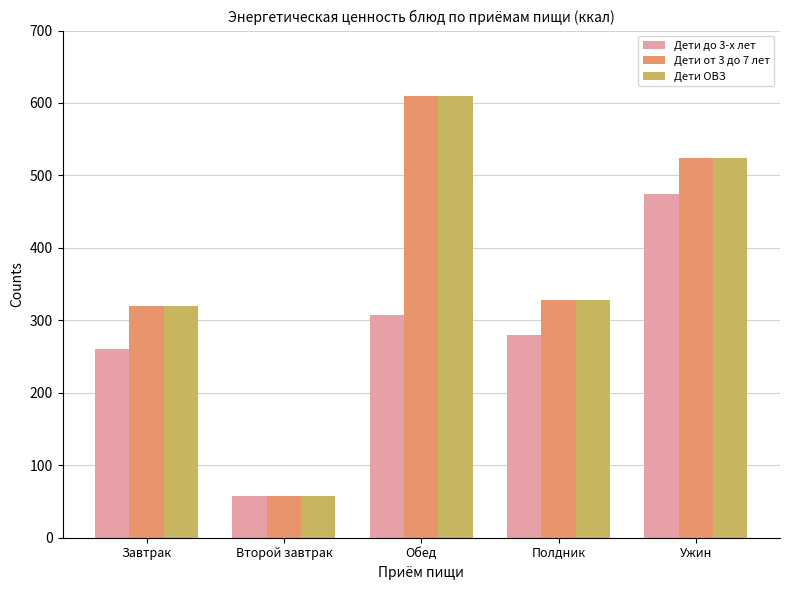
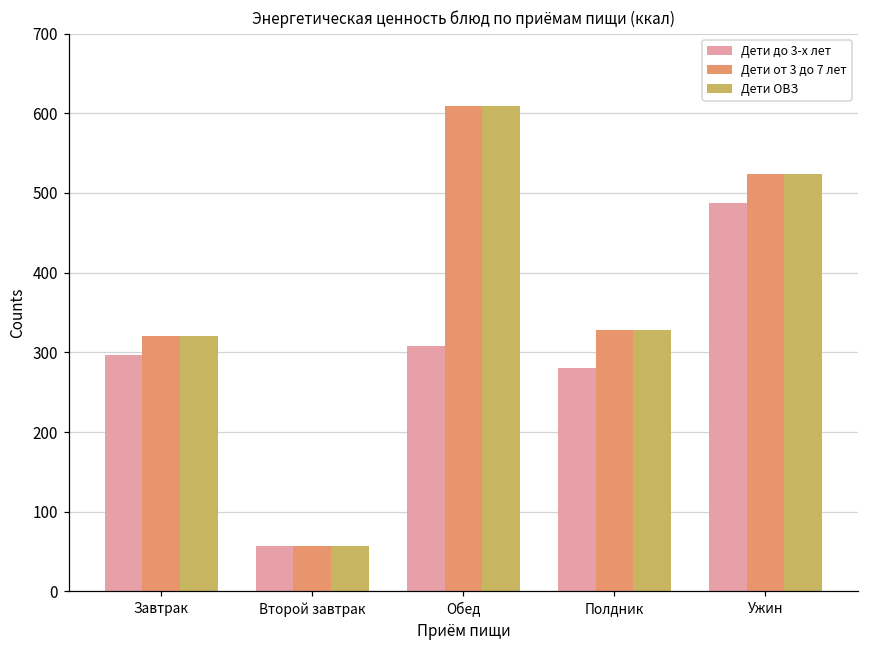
  {
    "Дети до 3-х лет": {
-     "Завтрак": 260,
+     "Завтрак": 300,
      "Второй завтрак": 60,
      "Обед": 310,
      "Полдник": 280,
-     "Ужин": 480
+     "Ужин": 490
    }
  }
